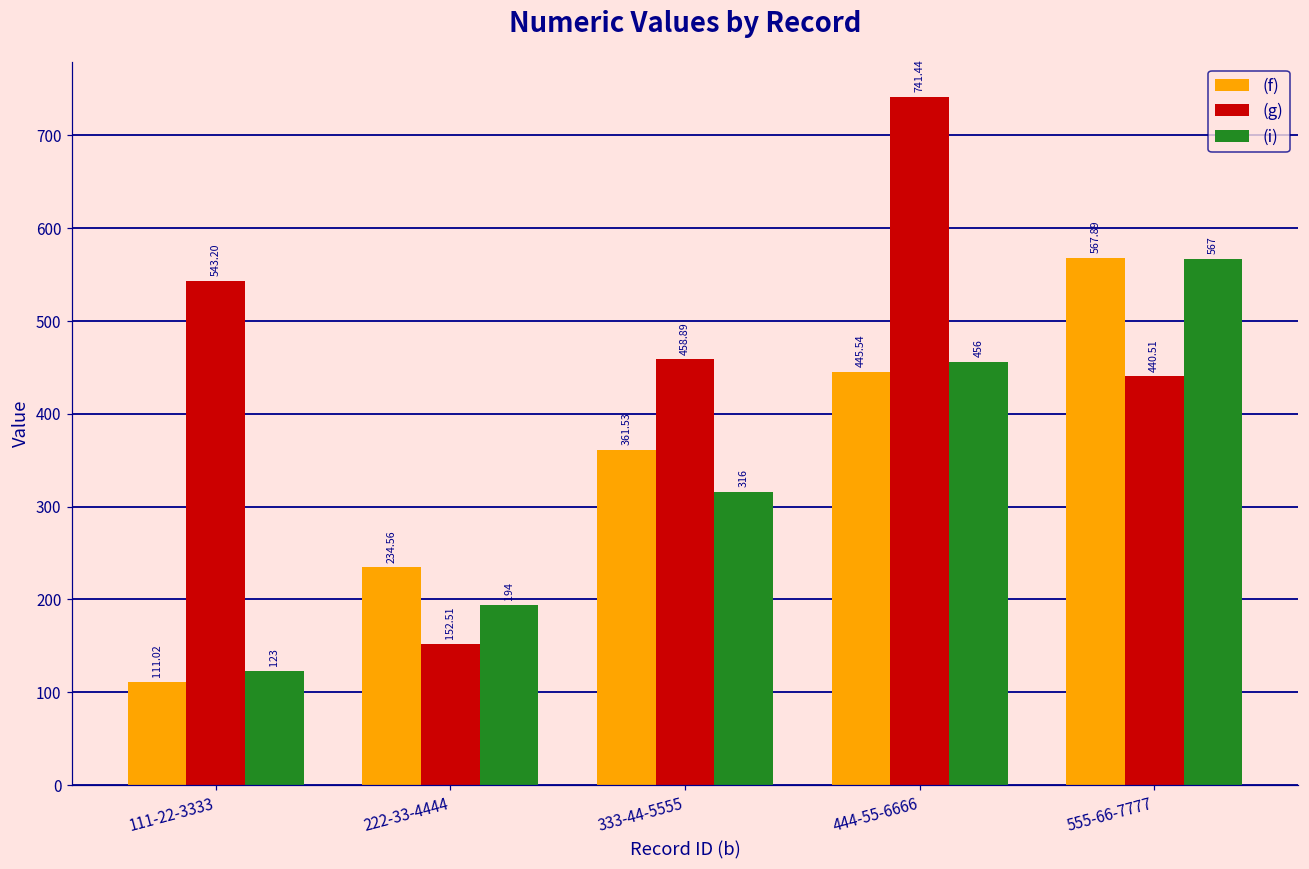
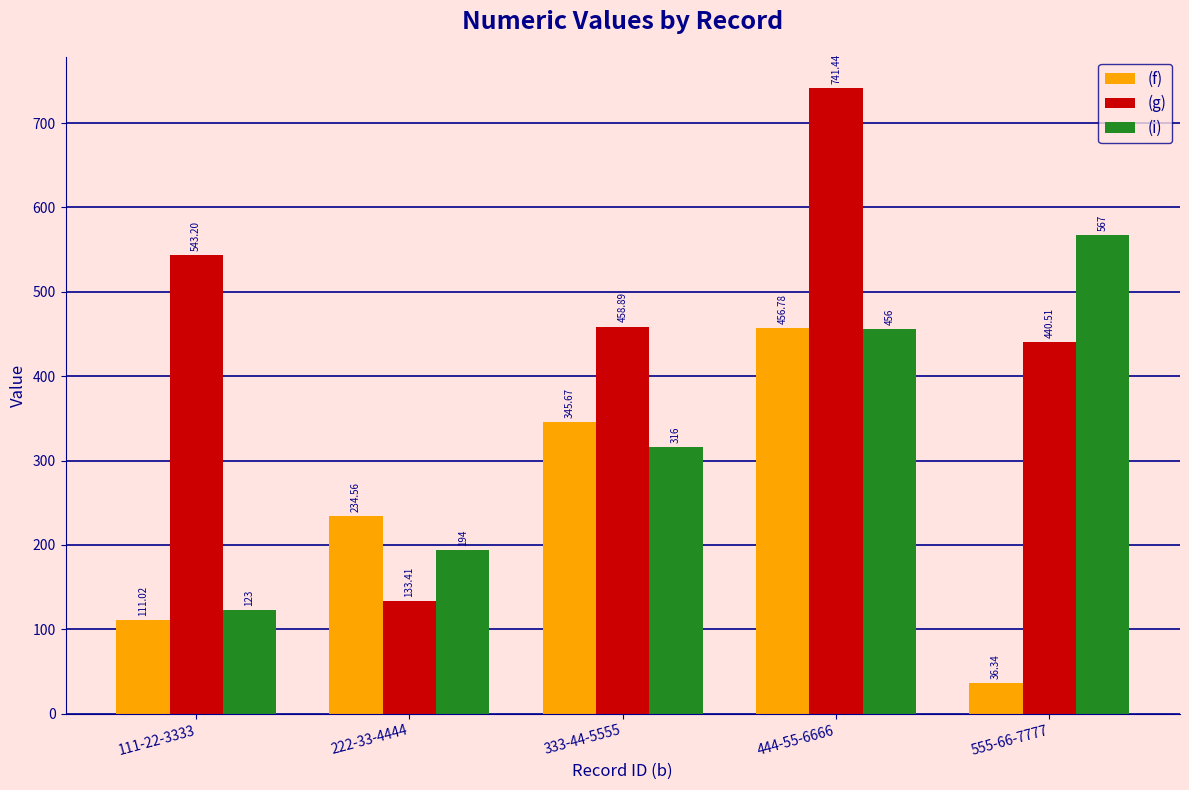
  {
    "(f)": {
      "111-22-3333": 111.02,
      "222-33-4444": 234.56,
-     "333-44-5555": 361.53,
-     "444-55-6666": 445.54,
-     "555-66-7777": 567.89
+     "333-44-5555": 345.67,
+     "444-55-6666": 456.78,
+     "555-66-7777": 36.34
    },
    "(g)": {
      "111-22-3333": 543.20,
-     "222-33-4444": 152.51,
+     "222-33-4444": 133.41,
      "333-44-5555": 458.89,
      "444-55-6666": 741.44,
      "555-66-7777": 440.51
    },
    "(i)": {
      "111-22-3333": 123,
      "222-33-4444": 194,
      "333-44-5555": 316,
      "444-55-6666": 456,
      "555-66-7777": 567
    }
  }
